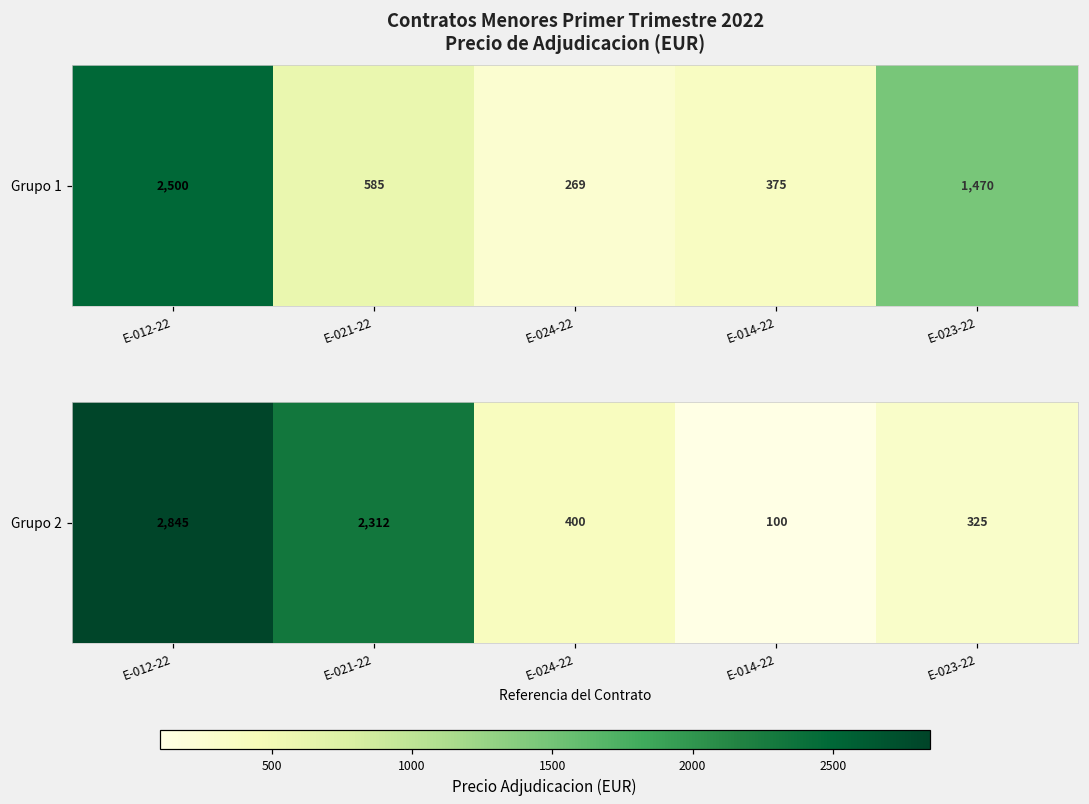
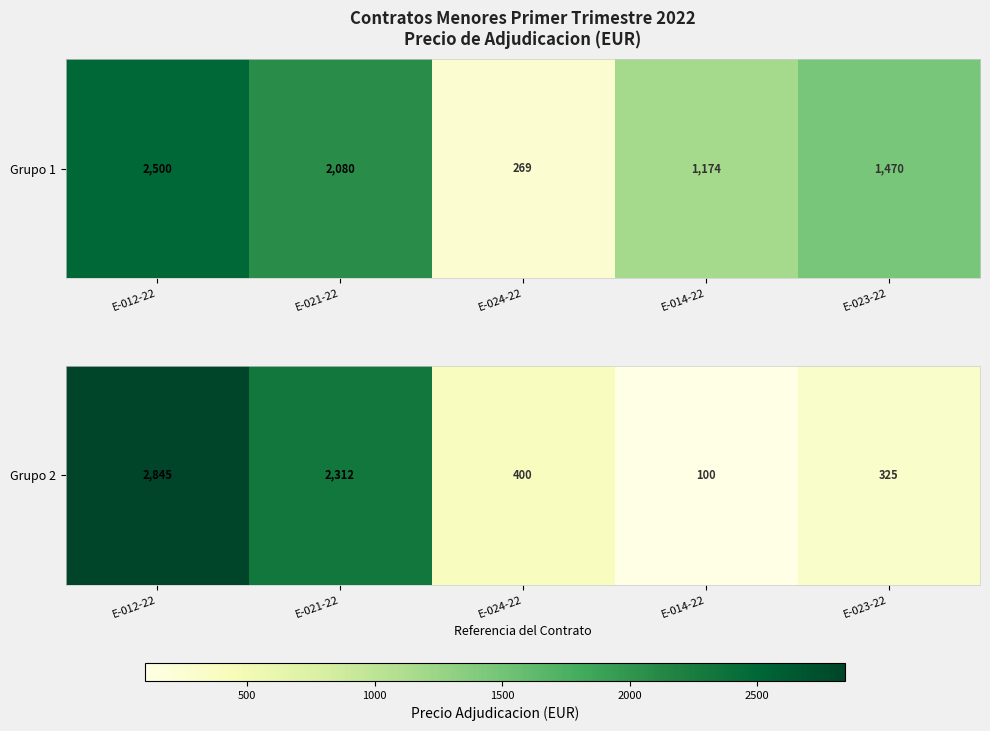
  {
    "Contratos Menores Primer Trimestre 2022 Precio de Adjudicacion (EUR)": {
      "Grupo 1": {
        "E-012-22": "2,500",
-       "E-021-22": "585",
+       "E-021-22": "2,080",
        "E-024-22": "269",
-       "E-014-22": "375",
+       "E-014-22": "1,174",
        "E-023-22": "1,470"
      }
    }
  }
